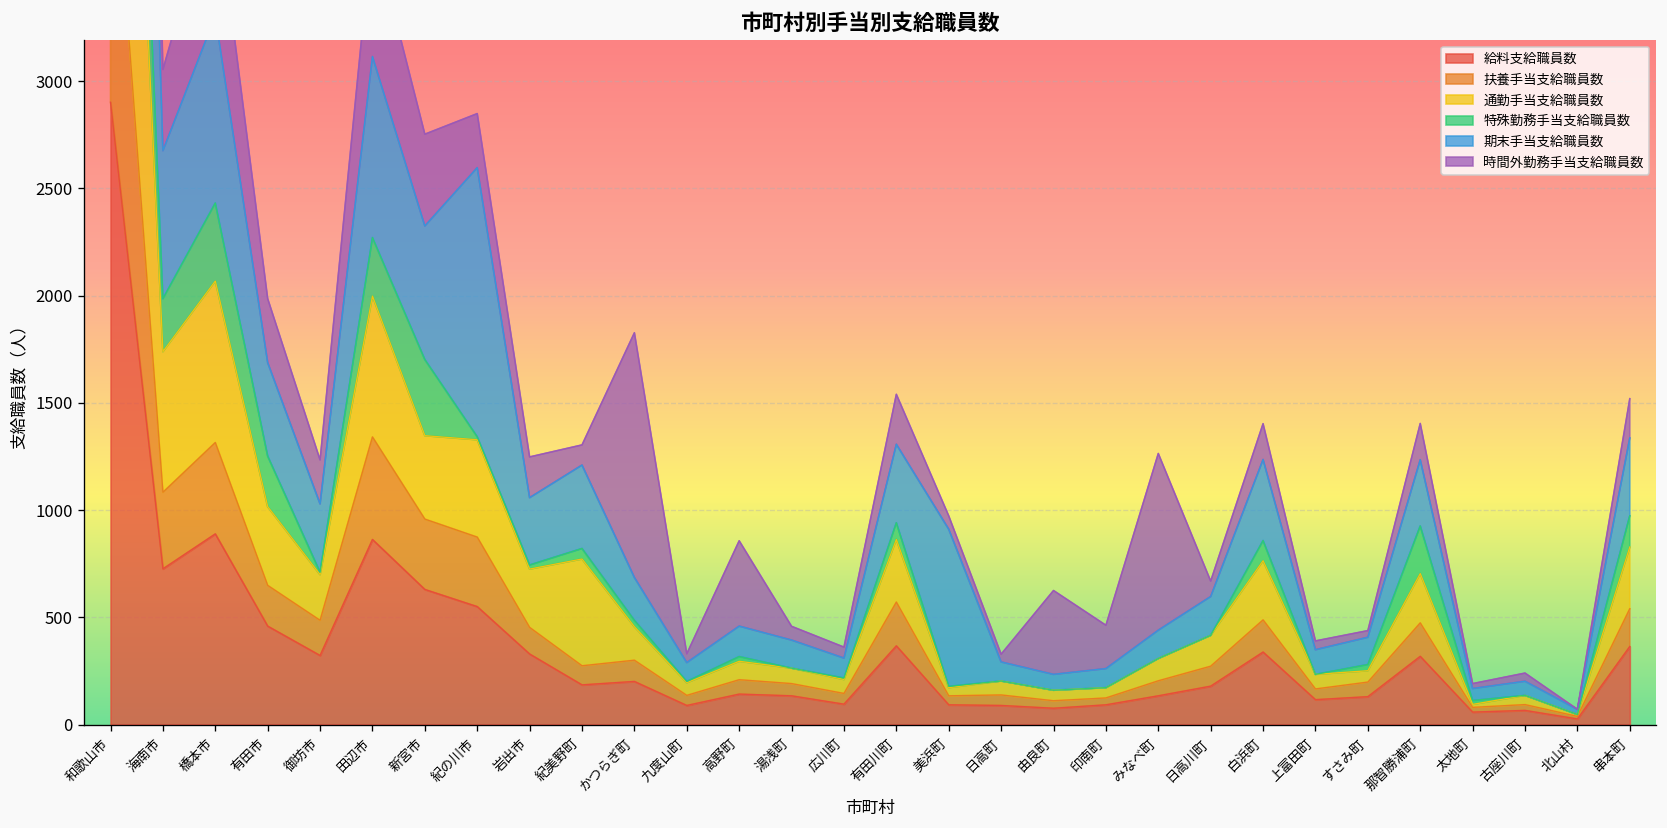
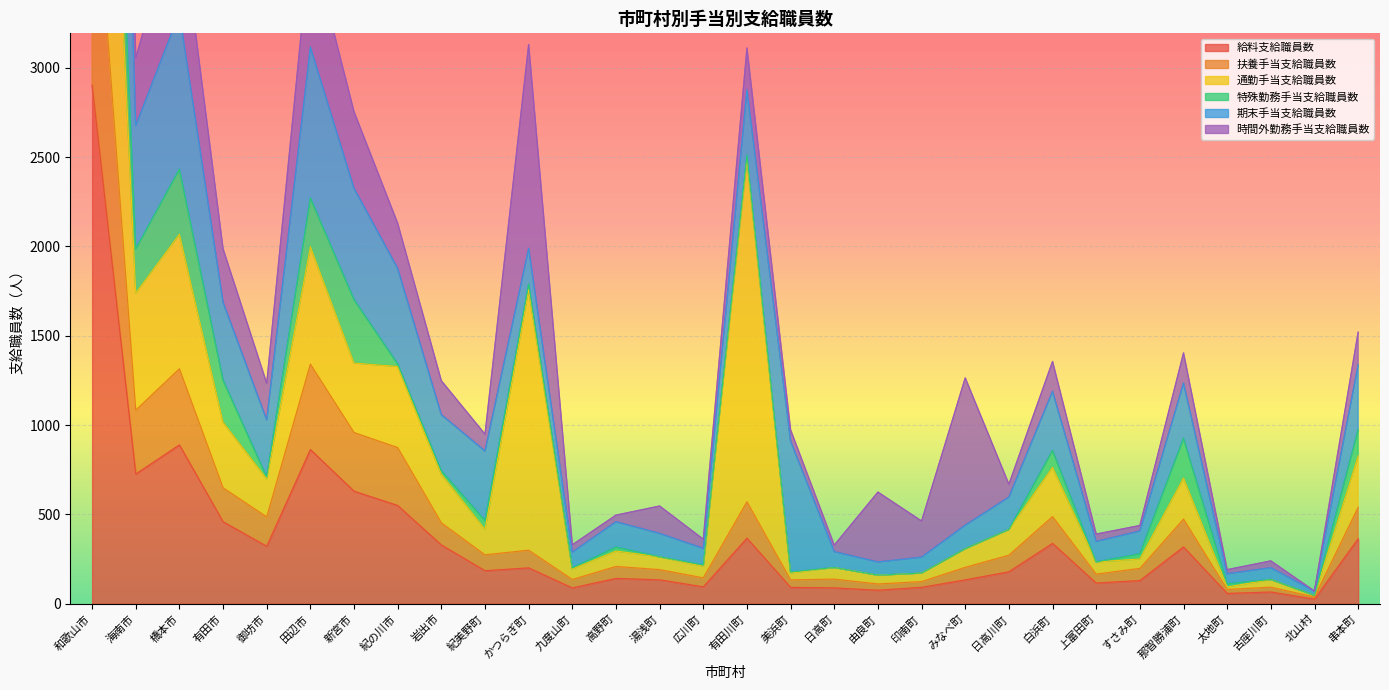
  {
    "通勤手当支給職員数": {
      "海南市": 660,
      "橋本市": 750,
      "有田市": 370,
      "田辺市": 660,
      "新宮市": 390,
      "岩出市": 270,
-     "紀美野町": 500,
-     "かつらぎ町": 160,
+     "紀美野町": 140,
+     "かつらぎ町": 1460,
      "高野町": 90,
-     "有田川町": 290,
+     "有田川町": 1920,
      "白浜町": 280,
      "すさみ町": 50,
      "那智勝浦町": 230,
      "串本町": 290
    },
    "特殊勤務手当支給職員数": {
      "海南市": 250,
      "橋本市": 360,
      "有田市": 240,
      "田辺市": 270,
      "新宮市": 360,
      "岩出市": 20,
      "紀美野町": 50,
      "かつらぎ町": 30,
      "高野町": 20,
-     "有田川町": 80,
+     "有田川町": 30,
      "白浜町": 90,
      "すさみ町": 30,
      "那智勝浦町": 220,
      "太地町": 20,
      "串本町": 150
    },
    "期末手当支給職員数": {
      "海南市": 690,
      "有田市": 440,
      "御坊市": 320,
      "田辺市": 840,
      "新宮市": 620,
-     "紀の川市": 1260,
+     "紀の川市": 540,
      "岩出市": 310,
      "紀美野町": 390,
      "かつらぎ町": 200,
      "九度山町": 90,
      "高野町": 140,
      "湯浅町": 130,
      "広川町": 90,
      "有田川町": 370,
      "美浜町": 730,
      "日高町": 90,
      "由良町": 70,
      "印南町": 90,
      "みなべ町": 130,
      "日高川町": 180,
-     "白浜町": 380,
+     "白浜町": 330,
      "上富田町": 120,
      "すさみ町": 130,
      "那智勝浦町": 310,
      "太地町": 60,
      "古座川町": 70,
      "串本町": 360
    },
    "時間外勤務手当支給職員数": {
      "海南市": 380,
      "有田市": 300,
      "御坊市": 210,
      "新宮市": 430,
      "紀の川市": 250,
      "岩出市": 190,
      "紀美野町": 90,
      "かつらぎ町": 1140,
      "九度山町": 40,
-     "高野町": 400,
-     "湯浅町": 60,
+     "高野町": 40,
+     "湯浅町": 150,
      "広川町": 50,
      "有田川町": 230,
      "美浜町": 60,
      "日高町": 40,
      "由良町": 390,
      "印南町": 200,
      "みなべ町": 820,
      "日高川町": 70,
      "白浜町": 170,
      "上富田町": 40,
      "すさみ町": 30,
      "那智勝浦町": 170,
      "太地町": 20,
      "古座川町": 40,
      "串本町": 180
    }
  }
